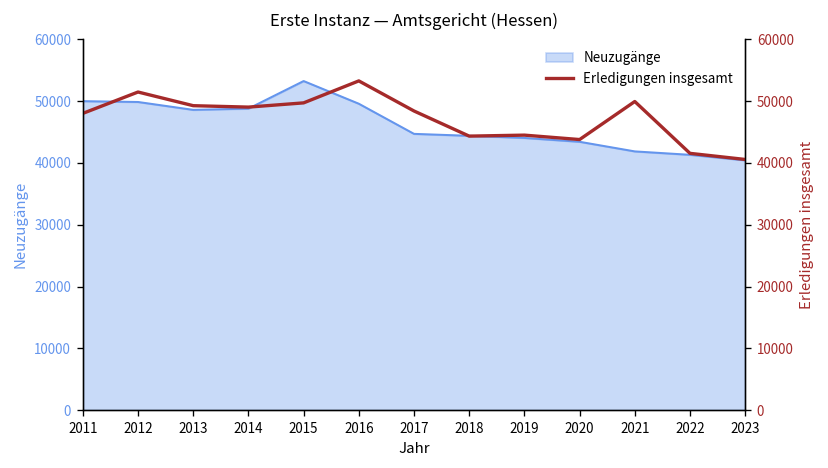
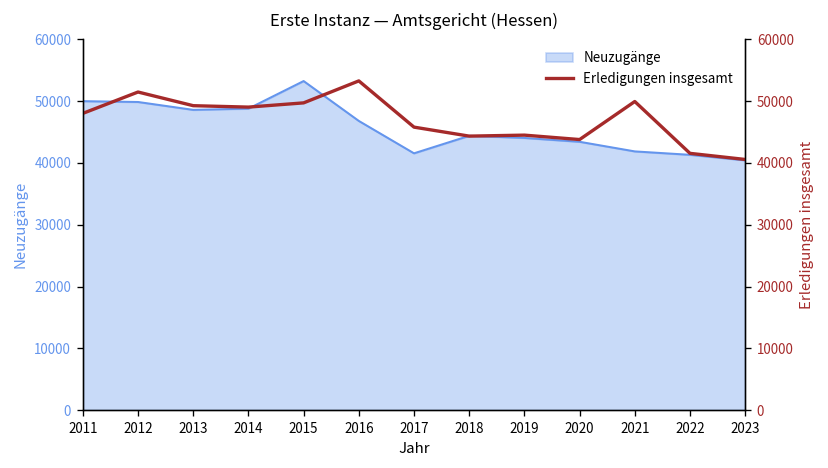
  {
    "Neuzugänge": {
      "2011": 50000,
      "2012": 50000,
      "2013": 49000,
      "2014": 49000,
      "2015": 53000,
-     "2016": 50000,
-     "2017": 45000,
+     "2016": 47000,
+     "2017": 42000,
      "2018": 44000,
      "2019": 44000,
      "2020": 43000,
      "2021": 42000,
      "2022": 41000,
      "2023": 40000
    },
    "Erledigungen insgesamt": {
      "2011": 48000,
      "2012": 51000,
      "2013": 49000,
      "2014": 49000,
      "2015": 50000,
      "2016": 53000,
-     "2017": 48000,
+     "2017": 46000,
      "2018": 44000,
      "2019": 45000,
      "2020": 44000,
      "2021": 50000,
      "2022": 42000,
      "2023": 41000
    }
  }
